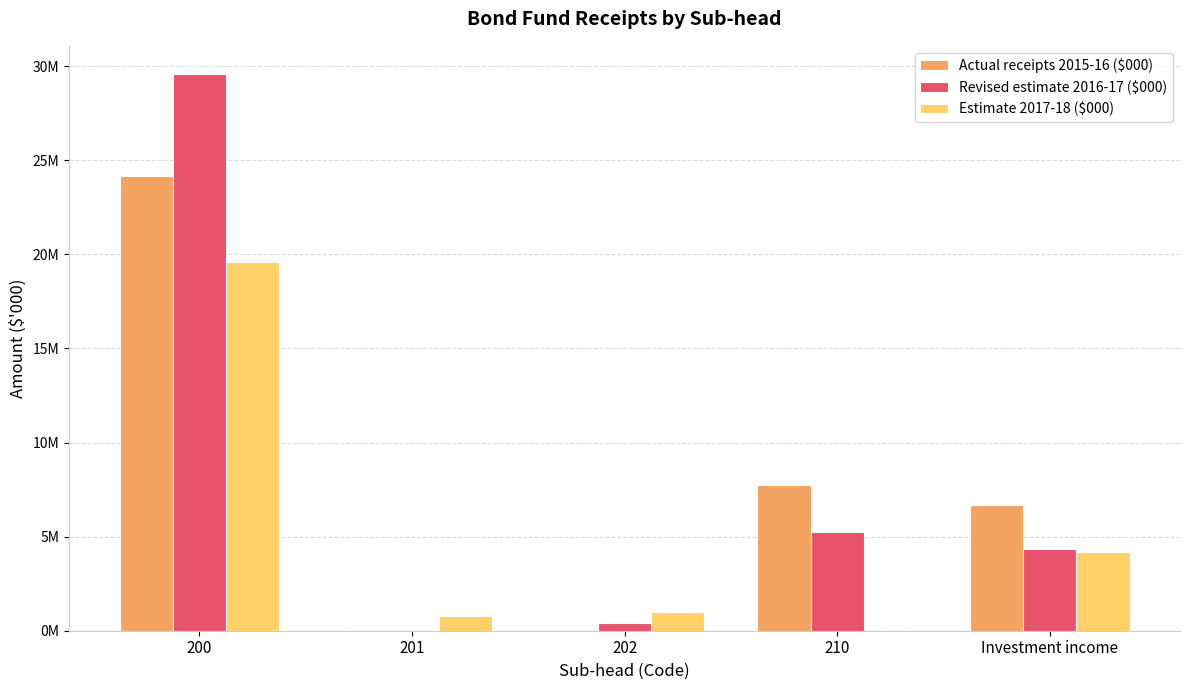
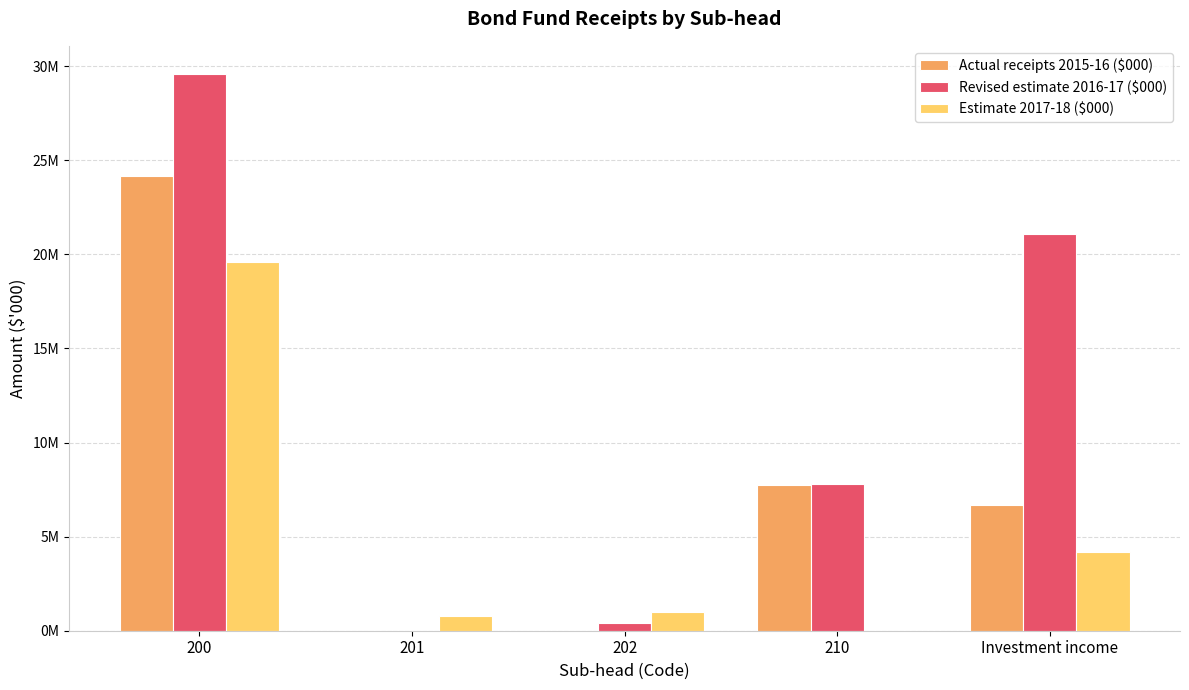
  {
    "Revised estimate 2016-17 ($000)": {
      "200": 29600000,
      "201": 0,
      "202": 400000,
-     "210": 5200000,
-     "Investment income": 4300000
+     "210": 7800000,
+     "Investment income": 21100000
    }
  }
